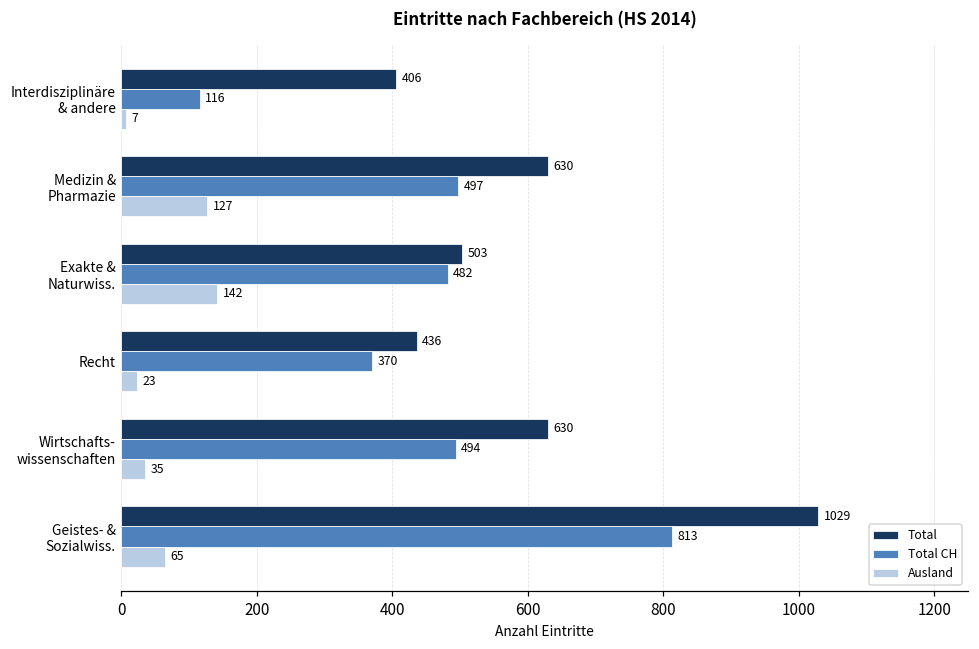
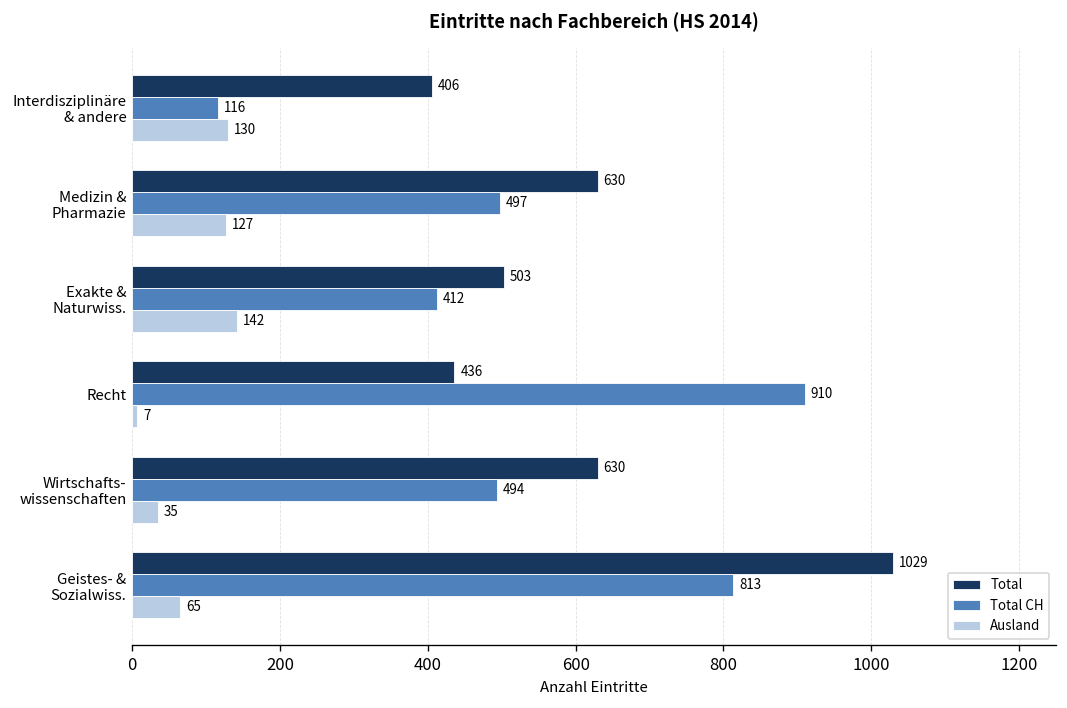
  {
    "Total": {
      "Interdisziplinäre & andere": 406,
      "Medizin & Pharmazie": 630,
      "Exakte & Naturwiss.": 503,
      "Recht": 436,
      "Wirtschafts- wissenschaften": 630,
      "Geistes- & Sozialwiss.": 1029
    },
    "Total CH": {
      "Interdisziplinäre & andere": 116,
      "Medizin & Pharmazie": 497,
-     "Exakte & Naturwiss.": 482,
-     "Recht": 370,
+     "Exakte & Naturwiss.": 412,
+     "Recht": 910,
      "Wirtschafts- wissenschaften": 494,
      "Geistes- & Sozialwiss.": 813
    },
    "Ausland": {
-     "Interdisziplinäre & andere": 7,
+     "Interdisziplinäre & andere": 130,
      "Medizin & Pharmazie": 127,
      "Exakte & Naturwiss.": 142,
-     "Recht": 23,
+     "Recht": 7,
      "Wirtschafts- wissenschaften": 35,
      "Geistes- & Sozialwiss.": 65
    }
  }
